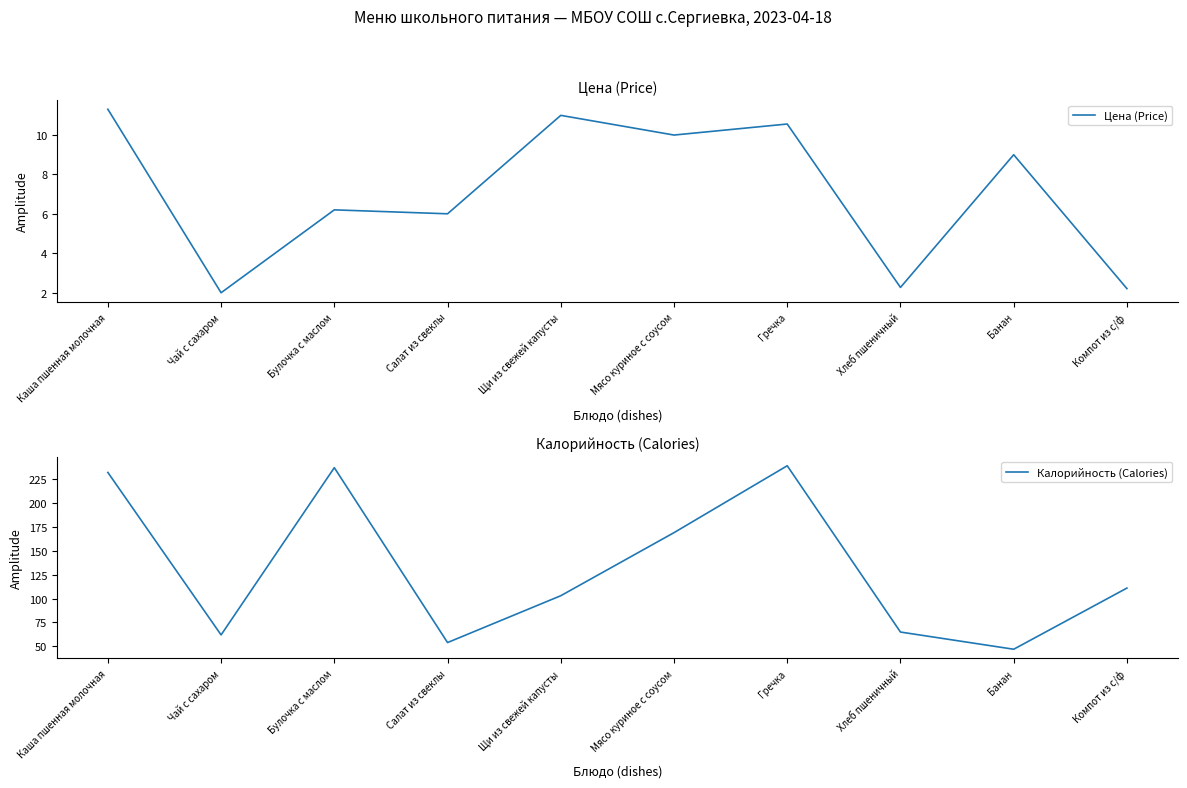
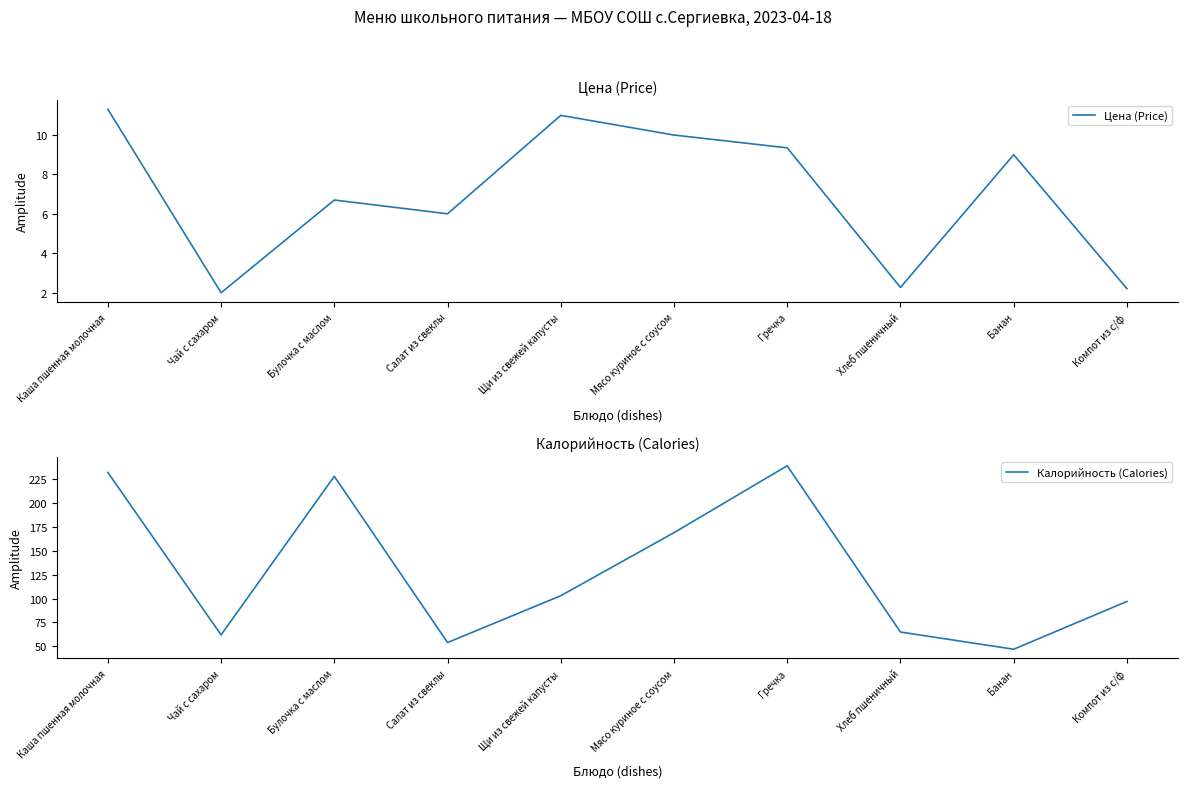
  {
    "Цена (Price)": {
      "Каша пшенная молочная": 11.3,
      "Чай с сахаром": 2.0,
-     "Булочка с маслом": 6.2,
+     "Булочка с маслом": 6.7,
      "Салат из свеклы": 6.0,
      "Щи из свежей капусты": 11.0,
      "Мясо куриное с соусом": 10.0,
-     "Гречка": 10.6,
+     "Гречка": 9.4,
      "Хлеб пшеничный": 2.3,
      "Банан": 9.0,
      "Компот из с/ф": 2.2
    },
    "Калорийность (Calories)": {
      "Каша пшенная молочная": 230,
      "Чай с сахаром": 60,
-     "Булочка с маслом": 240,
+     "Булочка с маслом": 230,
      "Салат из свеклы": 50,
      "Щи из свежей капусты": 100,
      "Мясо куриное с соусом": 170,
      "Гречка": 240,
      "Хлеб пшеничный": 70,
      "Банан": 50,
-     "Компот из с/ф": 110
+     "Компот из с/ф": 100
    }
  }
